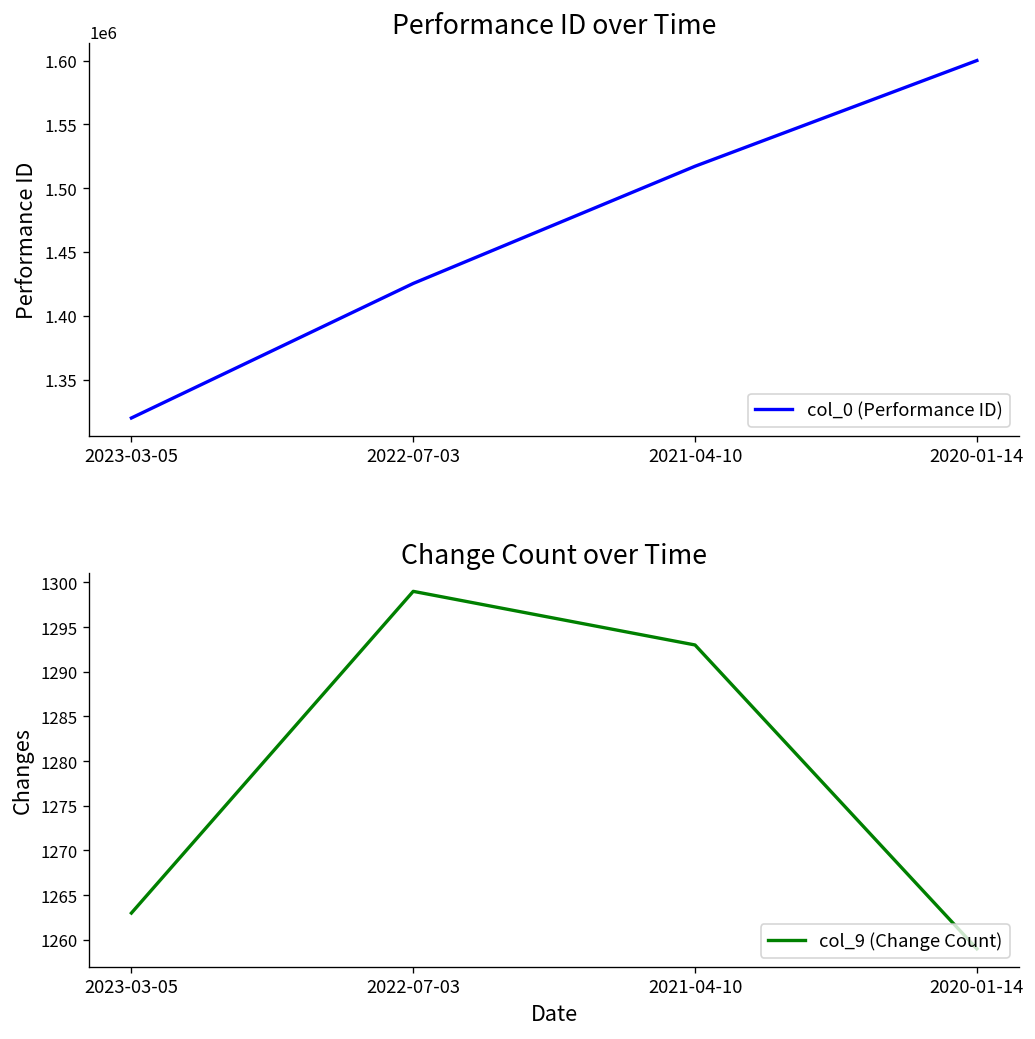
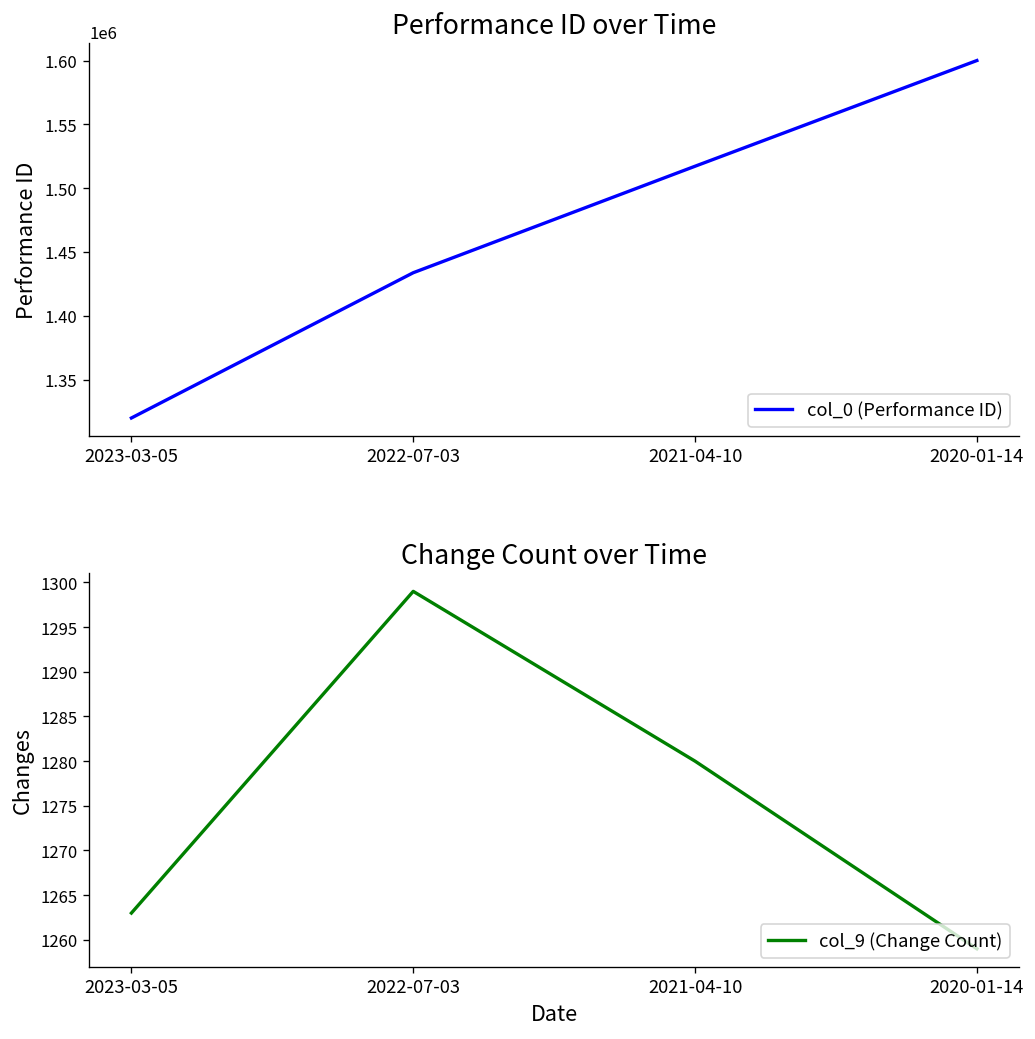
  {
    "Performance ID over Time": {
      "2023-03-05": 1320000,
-     "2022-07-03": 1425000,
+     "2022-07-03": 1434000,
      "2021-04-10": 1517000,
      "2020-01-14": 1600000
    },
    "Change Count over Time": {
      "2023-03-05": 1263,
      "2022-07-03": 1299,
-     "2021-04-10": 1293
+     "2021-04-10": 1280
    }
  }
